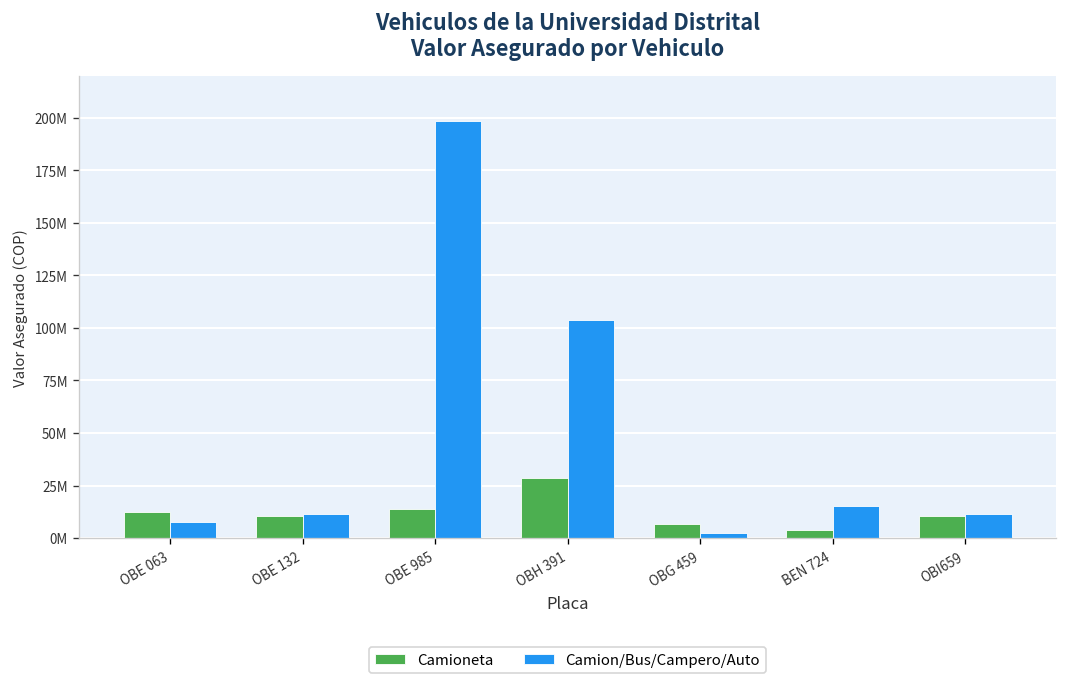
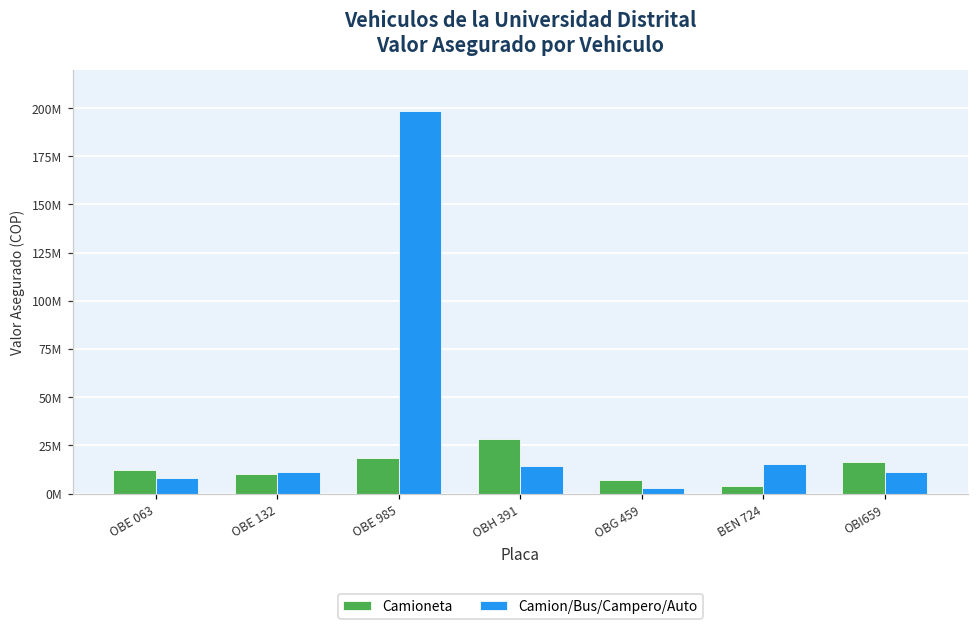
  {
    "Camioneta": {
      "OBE 063": 12000000,
      "OBE 132": 10000000,
-     "OBE 985": 14000000,
+     "OBE 985": 19000000,
      "OBH 391": 29000000,
      "OBG 459": 7000000,
      "BEN 724": 4000000,
-     "OBI659": 10000000
+     "OBI659": 16000000
    },
    "Camion/Bus/Campero/Auto": {
      "OBE 063": 8000000,
      "OBE 132": 11000000,
      "OBE 985": 199000000,
-     "OBH 391": 104000000,
+     "OBH 391": 14000000,
      "OBG 459": 3000000,
      "BEN 724": 15000000,
      "OBI659": 11000000
    }
  }
